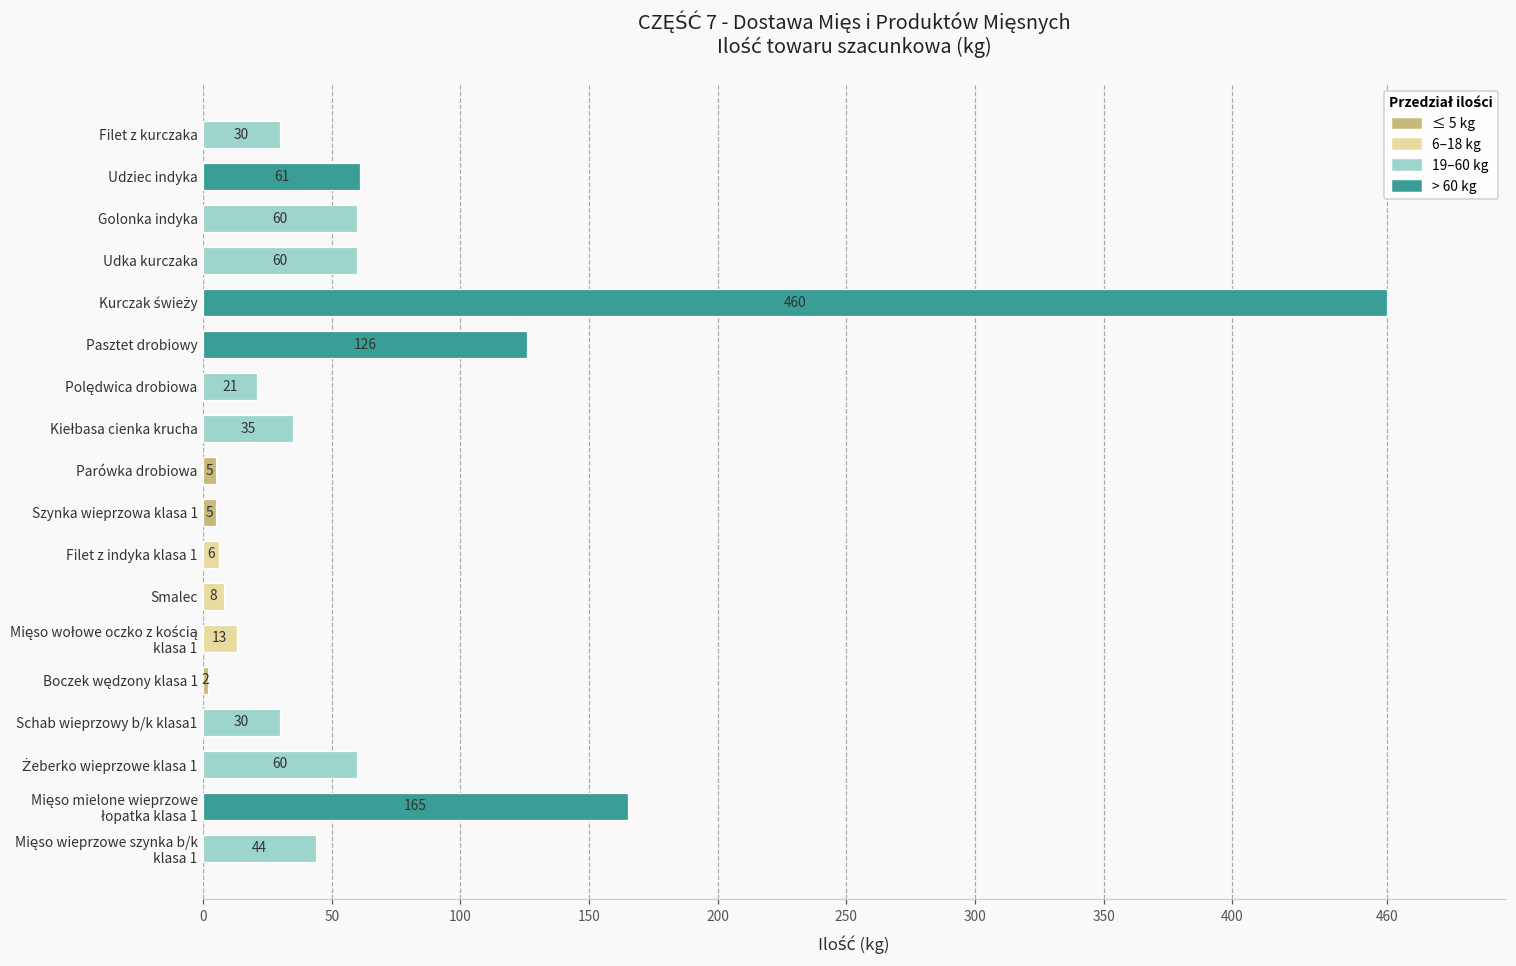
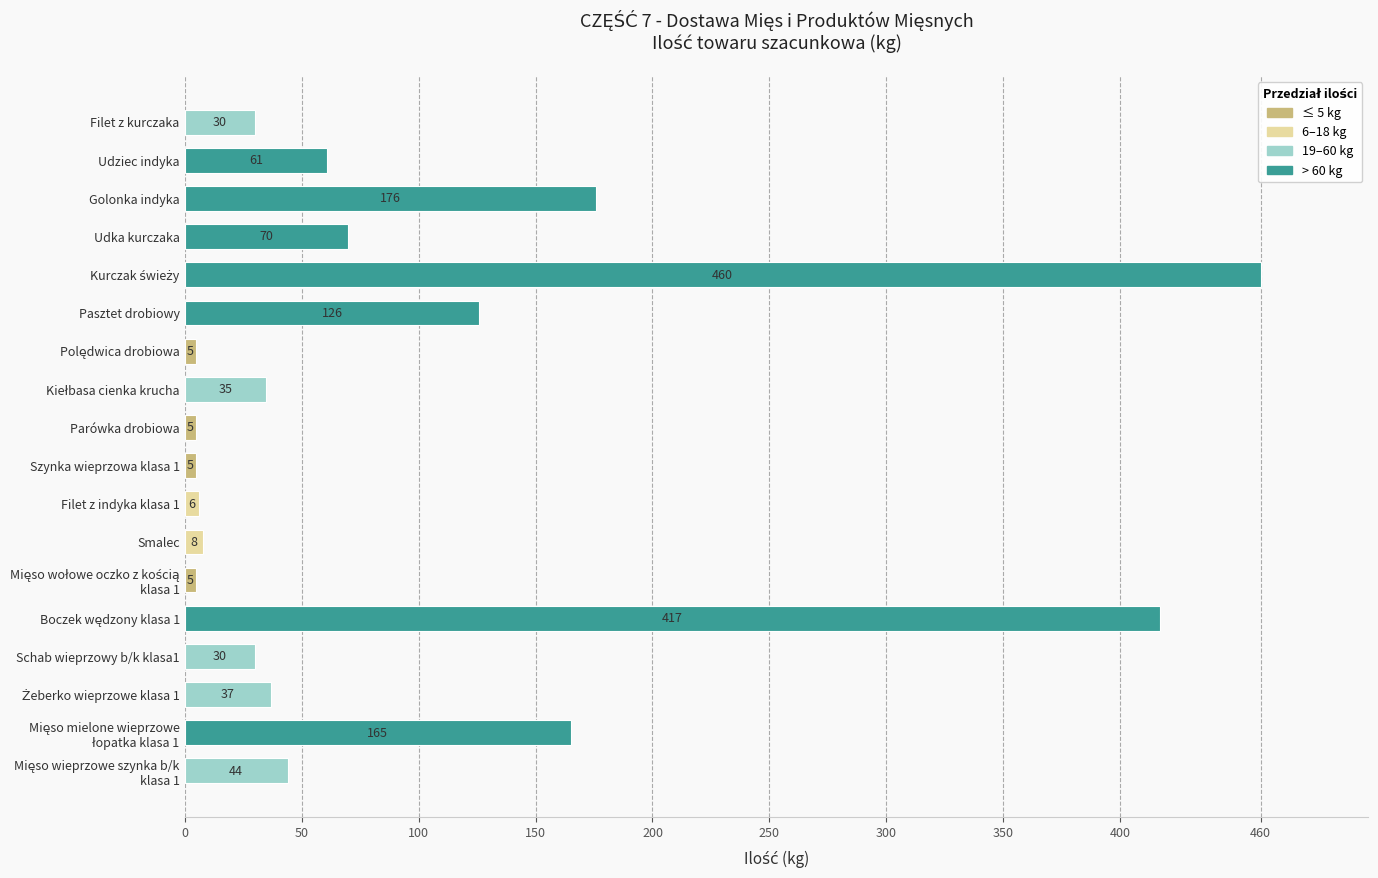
  {
    "Filet z kurczaka": 30,
    "Udziec indyka": 61,
-   "Golonka indyka": 60,
-   "Udka kurczaka": 60,
+   "Golonka indyka": 176,
+   "Udka kurczaka": 70,
    "Kurczak świeży": 460,
    "Pasztet drobiowy": 126,
-   "Polędwica drobiowa": 21,
+   "Polędwica drobiowa": 5,
    "Kiełbasa cienka krucha": 35,
    "Parówka drobiowa": 5,
    "Szynka wieprzowa klasa 1": 5,
    "Filet z indyka klasa 1": 6,
    "Smalec": 8,
-   "Mięso wołowe oczko z kością klasa 1": 13,
-   "Boczek wędzony klasa 1": 2,
+   "Mięso wołowe oczko z kością klasa 1": 5,
+   "Boczek wędzony klasa 1": 417,
    "Schab wieprzowy b/k klasa1": 30,
-   "Żeberko wieprzowe klasa 1": 60,
+   "Żeberko wieprzowe klasa 1": 37,
    "Mięso mielone wieprzowe łopatka klasa 1": 165,
    "Mięso wieprzowe szynka b/k klasa 1": 44
  }
